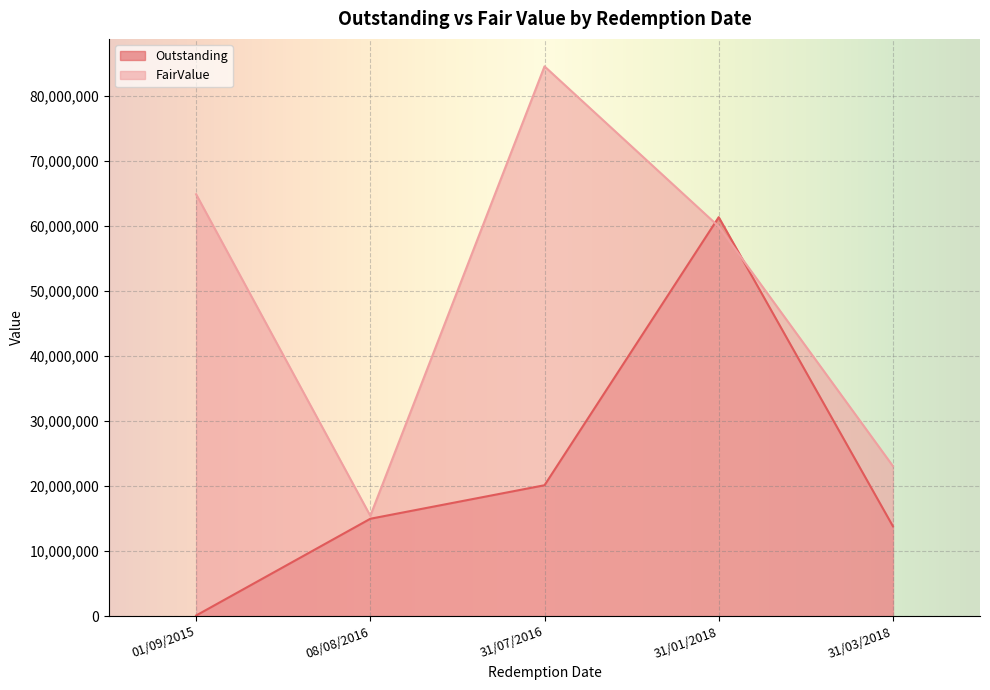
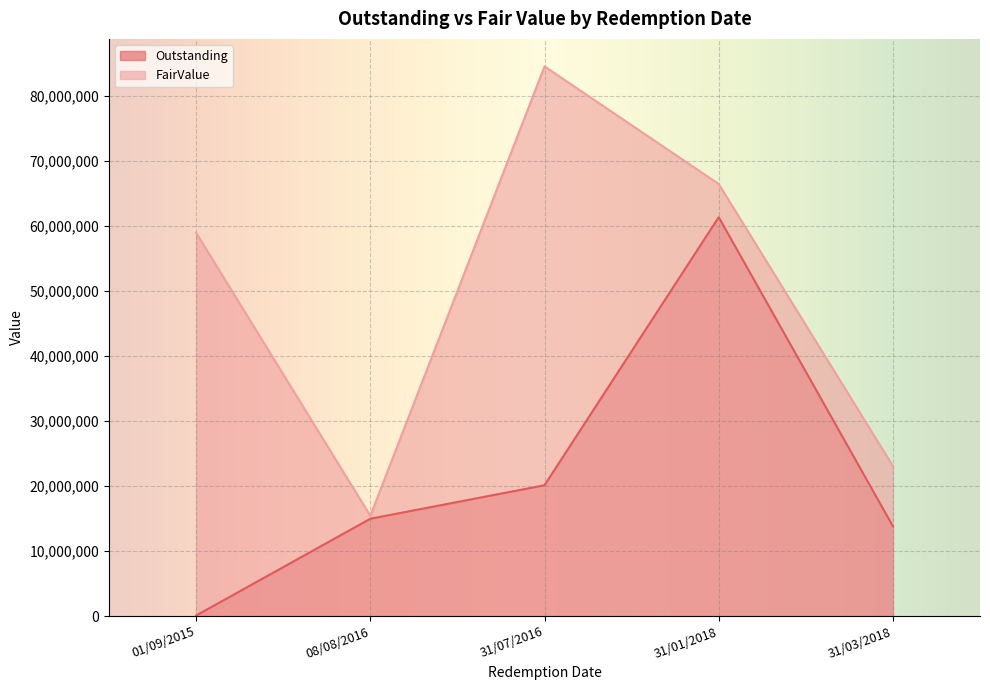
  {
    "Outstanding": {
      "01/09/2015": "0",
      "08/08/2016": "15,000,000",
      "31/07/2016": "20,000,000",
      "31/01/2018": "61,000,000",
      "31/03/2018": "14,000,000"
    },
    "FairValue": {
-     "01/09/2015": "65,000,000",
+     "01/09/2015": "59,000,000",
      "08/08/2016": "15,000,000",
      "31/07/2016": "85,000,000",
-     "31/01/2018": "60,000,000",
+     "31/01/2018": "66,000,000",
      "31/03/2018": "23,000,000"
    }
  }
